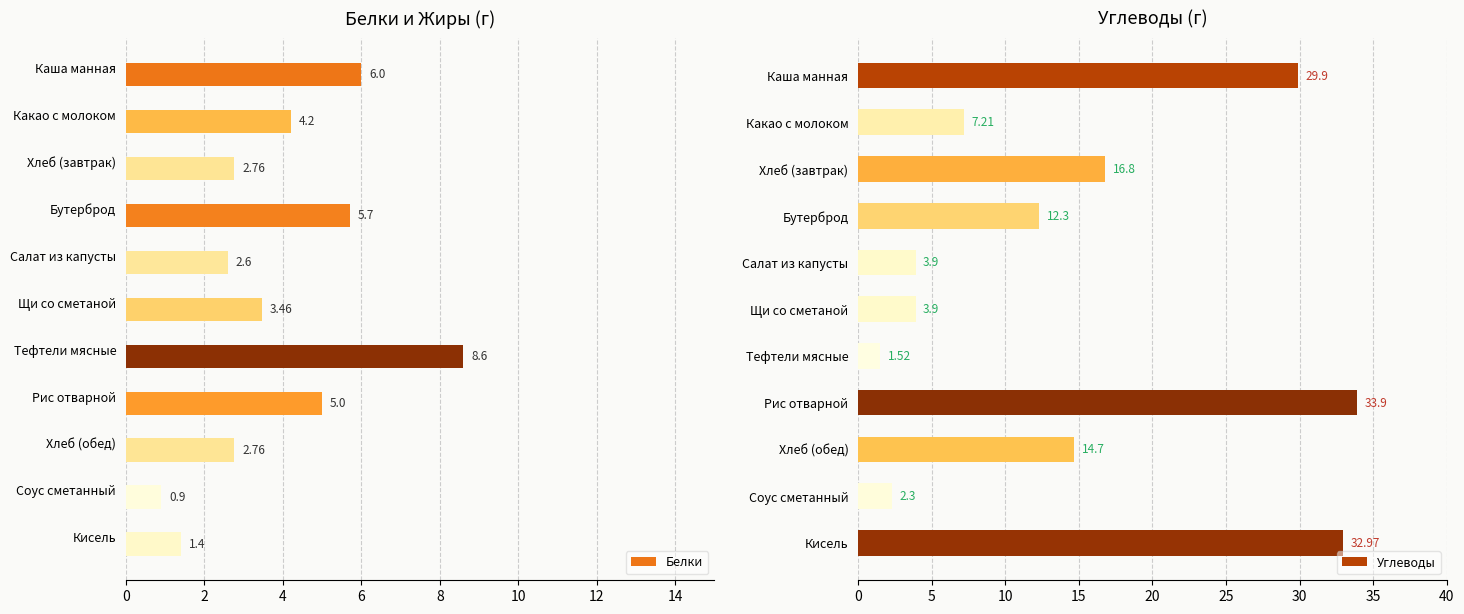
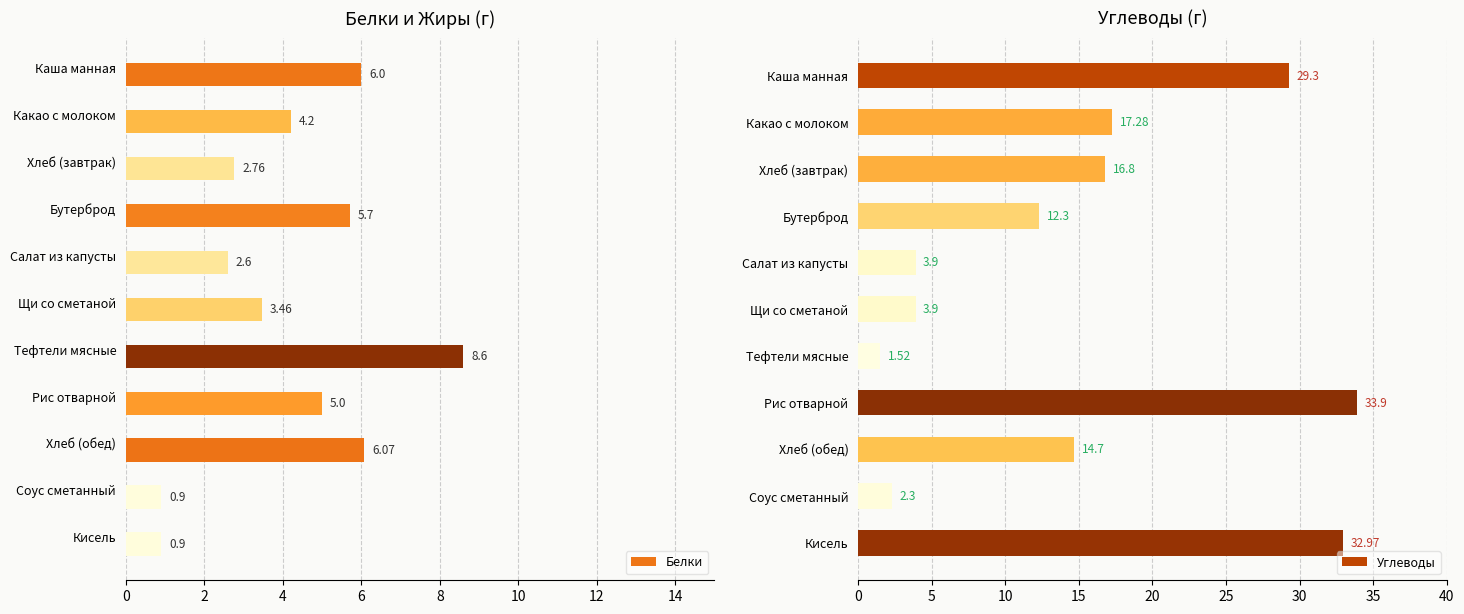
  {
    "Белки и Жиры (г)": {
      "Каша манная": 6.0,
      "Какао с молоком": 4.2,
      "Хлеб (завтрак)": 2.76,
      "Бутерброд": 5.7,
      "Салат из капусты": 2.6,
      "Щи со сметаной": 3.46,
      "Тефтели мясные": 8.6,
      "Рис отварной": 5.0,
-     "Хлеб (обед)": 2.76,
+     "Хлеб (обед)": 6.07,
      "Соус сметанный": 0.9,
-     "Кисель": 1.4
+     "Кисель": 0.9
    },
    "Углеводы (г)": {
-     "Каша манная": 29.9,
-     "Какао с молоком": 7.21,
+     "Каша манная": 29.3,
+     "Какао с молоком": 17.28,
      "Хлеб (завтрак)": 16.8,
      "Бутерброд": 12.3,
      "Салат из капусты": 3.9,
      "Щи со сметаной": 3.9,
      "Тефтели мясные": 1.52,
      "Рис отварной": 33.9,
      "Хлеб (обед)": 14.7,
      "Соус сметанный": 2.3,
      "Кисель": 32.97
    }
  }
